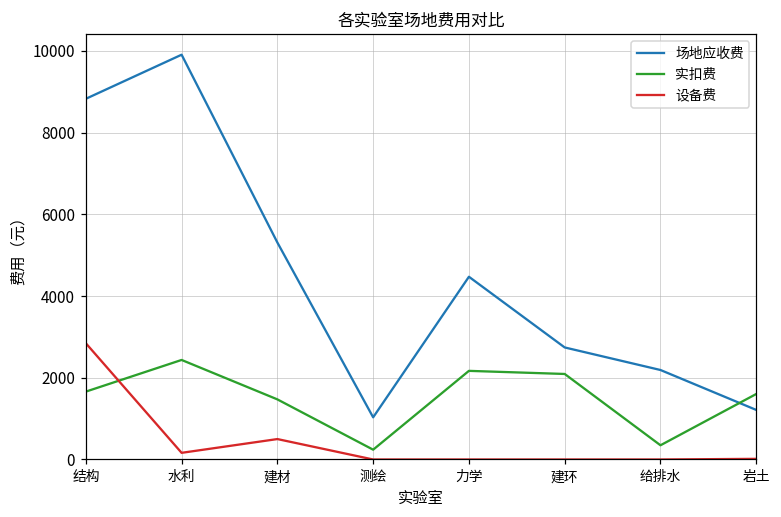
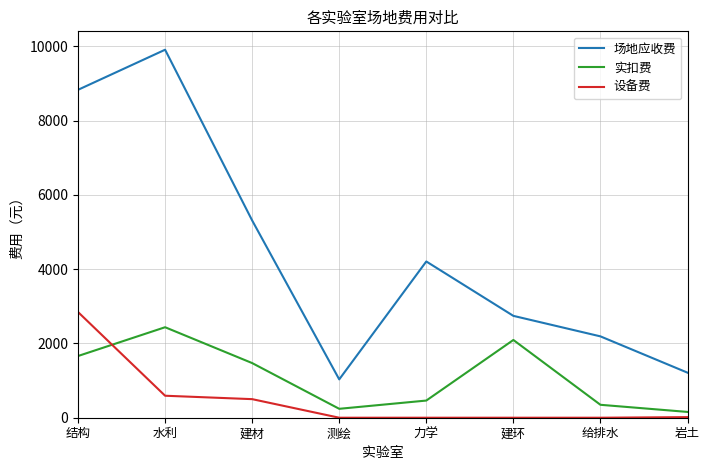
  {
    "场地应收费": {
      "结构": 8800,
      "水利": 9900,
      "建材": 5300,
      "测绘": 1000,
-     "力学": 4500,
+     "力学": 4200,
      "建环": 2700,
      "给排水": 2200,
      "岩土": 1200
    },
    "实扣费": {
      "结构": 1700,
      "水利": 2400,
      "建材": 1500,
      "测绘": 200,
-     "力学": 2200,
+     "力学": 500,
      "建环": 2100,
      "给排水": 300,
-     "岩土": 1600
+     "岩土": 200
    },
    "设备费": {
      "结构": 2800,
-     "水利": 200,
+     "水利": 600,
      "建材": 500,
      "测绘": 0,
      "力学": 0,
      "建环": 0,
      "给排水": 0,
      "岩土": 0
    }
  }
